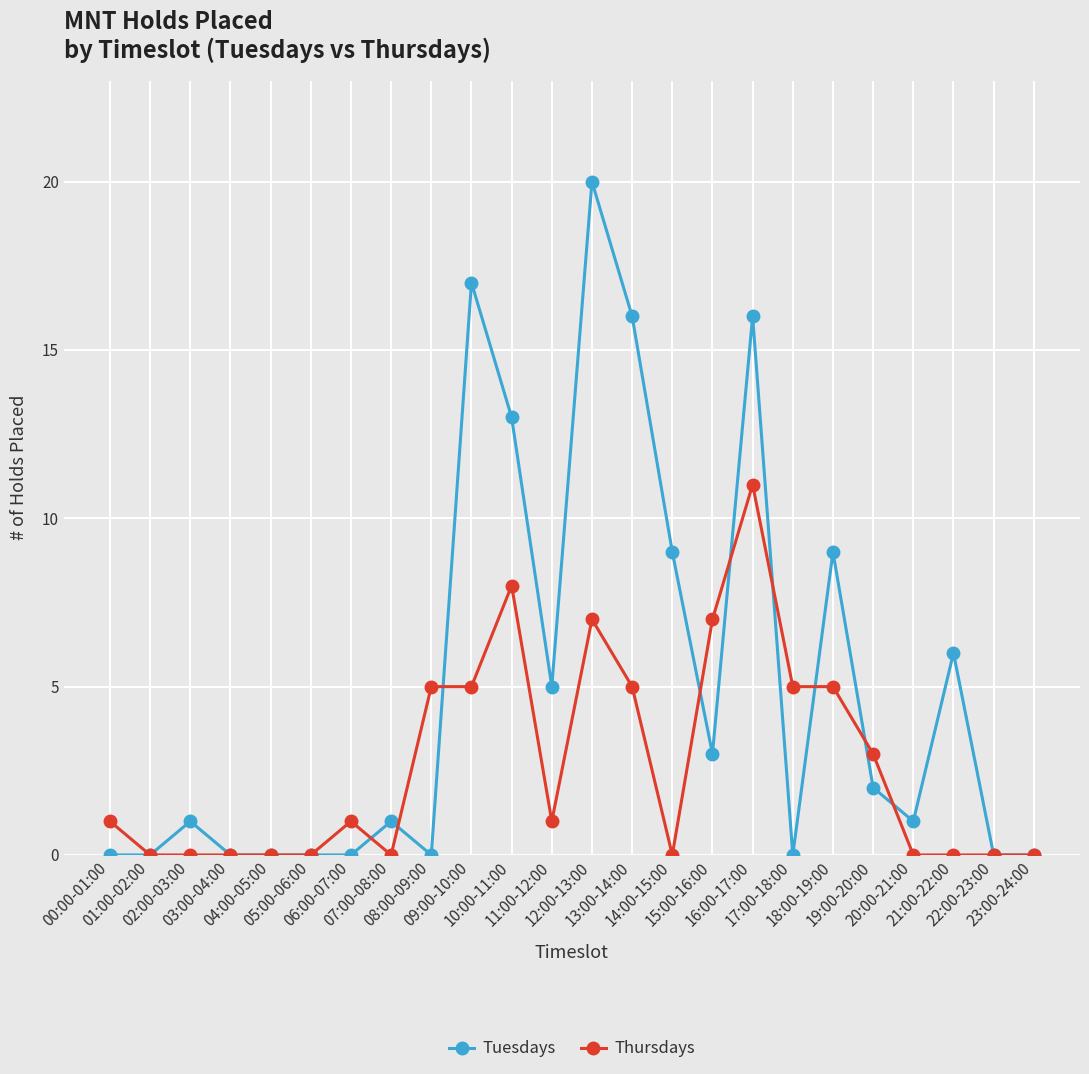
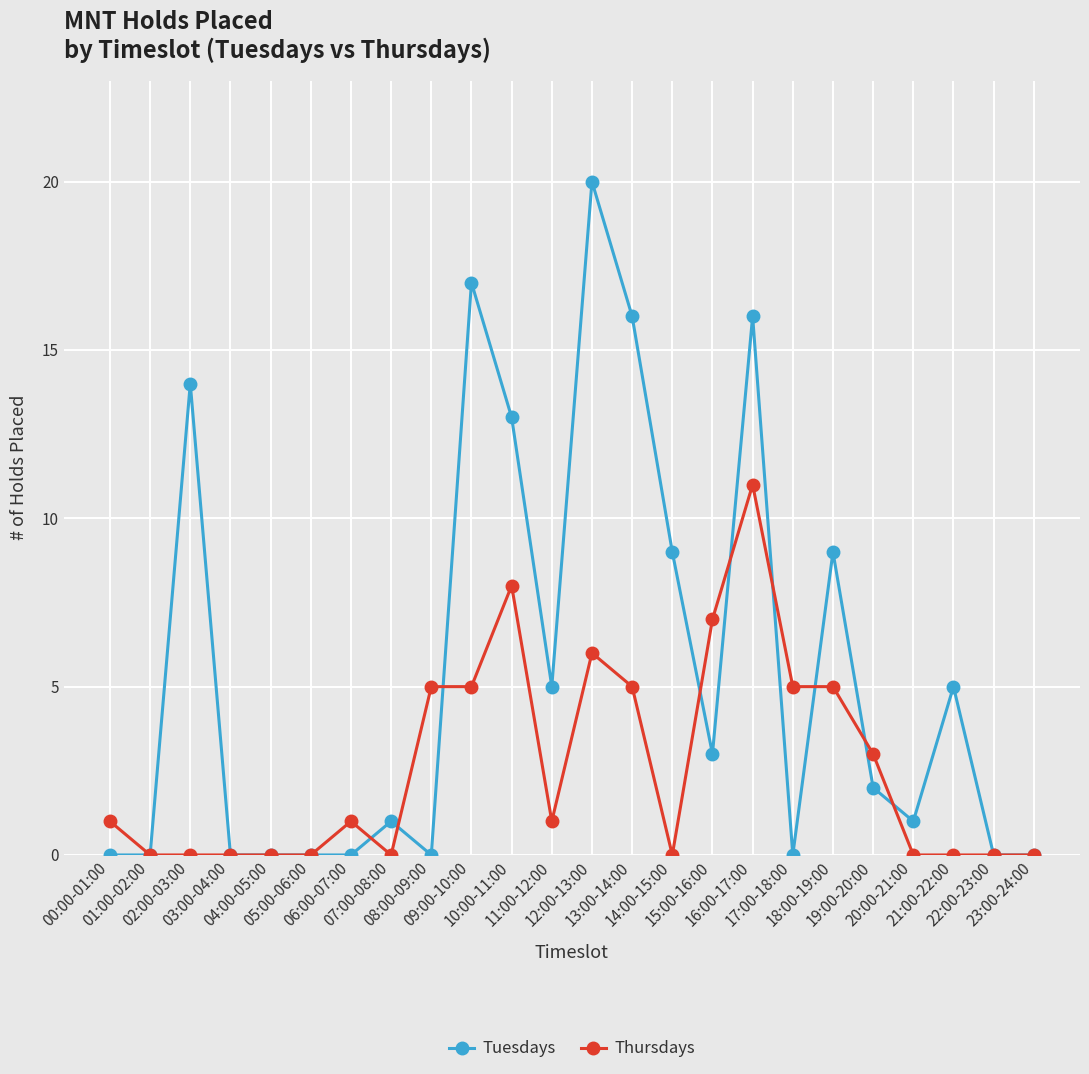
  {
    "Tuesdays": {
      "00:00-01:00": 0,
-     "02:00-03:00": 1,
+     "02:00-03:00": 14,
      "06:00-07:00": 0,
      "07:00-08:00": 1,
      "08:00-09:00": 0,
      "09:00-10:00": 17,
      "10:00-11:00": 13,
      "11:00-12:00": 5,
      "12:00-13:00": 20,
      "13:00-14:00": 16,
      "14:00-15:00": 9,
      "15:00-16:00": 3,
      "16:00-17:00": 16,
      "17:00-18:00": 0,
      "18:00-19:00": 9,
      "19:00-20:00": 2,
      "20:00-21:00": 1,
-     "21:00-22:00": 6
+     "21:00-22:00": 5
    },
    "Thursdays": {
      "00:00-01:00": 1,
      "02:00-03:00": 0,
      "06:00-07:00": 1,
      "07:00-08:00": 0,
      "08:00-09:00": 5,
      "09:00-10:00": 5,
      "10:00-11:00": 8,
      "11:00-12:00": 1,
-     "12:00-13:00": 7,
+     "12:00-13:00": 6,
      "13:00-14:00": 5,
      "14:00-15:00": 0,
      "15:00-16:00": 7,
      "16:00-17:00": 11,
      "17:00-18:00": 5,
      "18:00-19:00": 5,
      "19:00-20:00": 3,
      "20:00-21:00": 0,
      "21:00-22:00": 0
    }
  }
